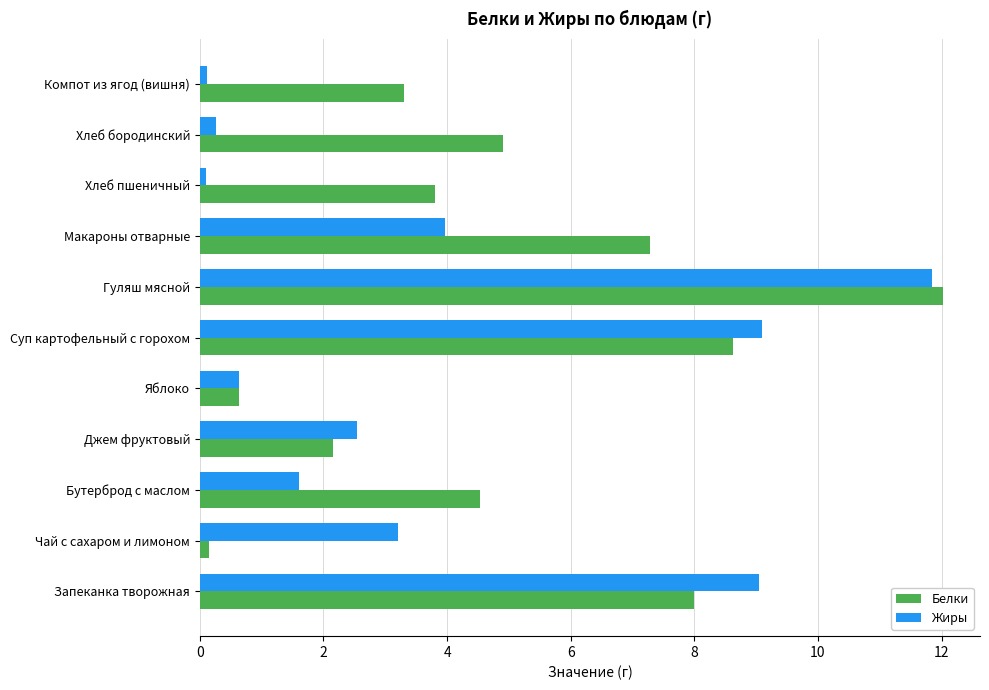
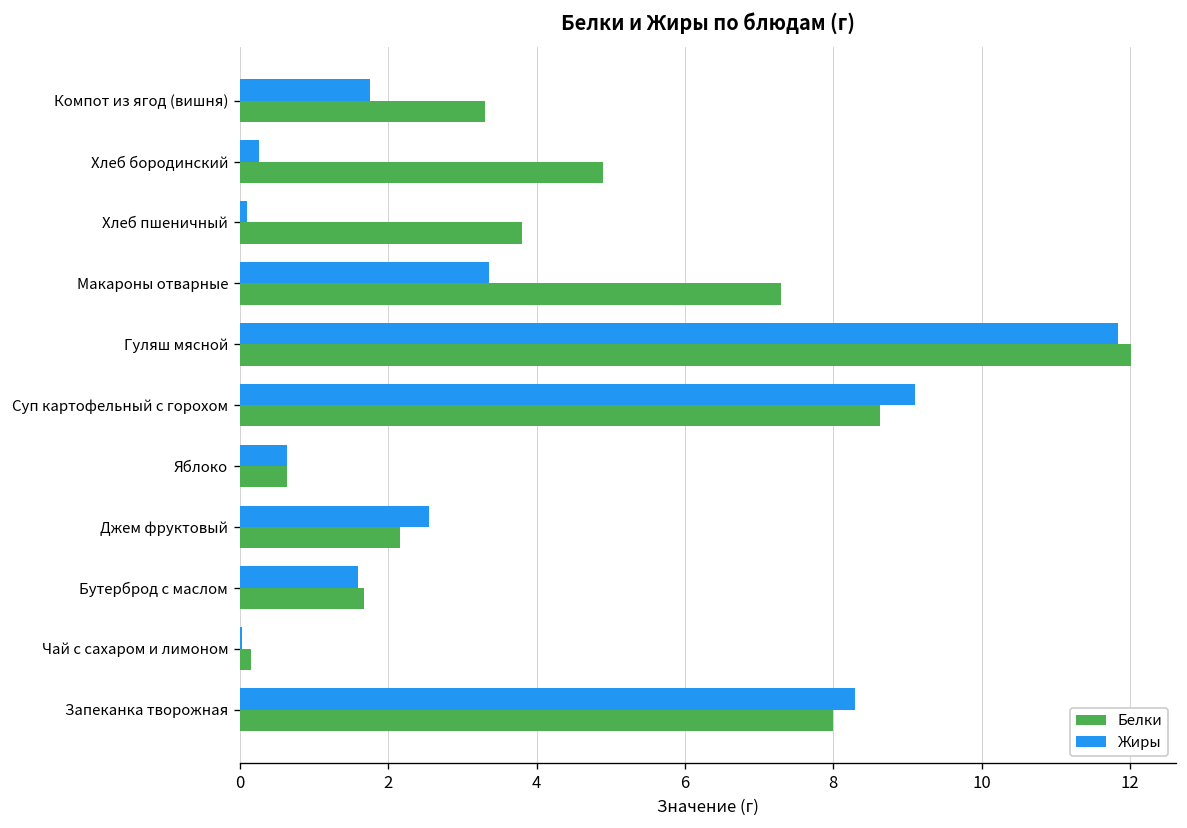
  {
    "Белки": {
      "Компот из ягод (вишня)": 3.3,
      "Хлеб бородинский": 4.9,
      "Хлеб пшеничный": 3.8,
      "Макароны отварные": 7.3,
      "Гуляш мясной": 12.0,
      "Суп картофельный с горохом": 8.6,
      "Яблоко": 0.6,
      "Джем фруктовый": 2.2,
-     "Бутерброд с маслом": 4.5,
+     "Бутерброд с маслом": 1.7,
      "Чай с сахаром и лимоном": 0.2,
      "Запеканка творожная": 8.0
    },
    "Жиры": {
-     "Компот из ягод (вишня)": 0.1,
+     "Компот из ягод (вишня)": 1.8,
      "Хлеб бородинский": 0.3,
      "Хлеб пшеничный": 0.1,
-     "Макароны отварные": 4.0,
+     "Макароны отварные": 3.4,
      "Гуляш мясной": 11.8,
      "Суп картофельный с горохом": 9.1,
      "Яблоко": 0.6,
      "Джем фруктовый": 2.6,
      "Бутерброд с маслом": 1.6,
-     "Чай с сахаром и лимоном": 3.2,
-     "Запеканка творожная": 9.1
+     "Чай с сахаром и лимоном": 0.0,
+     "Запеканка творожная": 8.3
    }
  }
